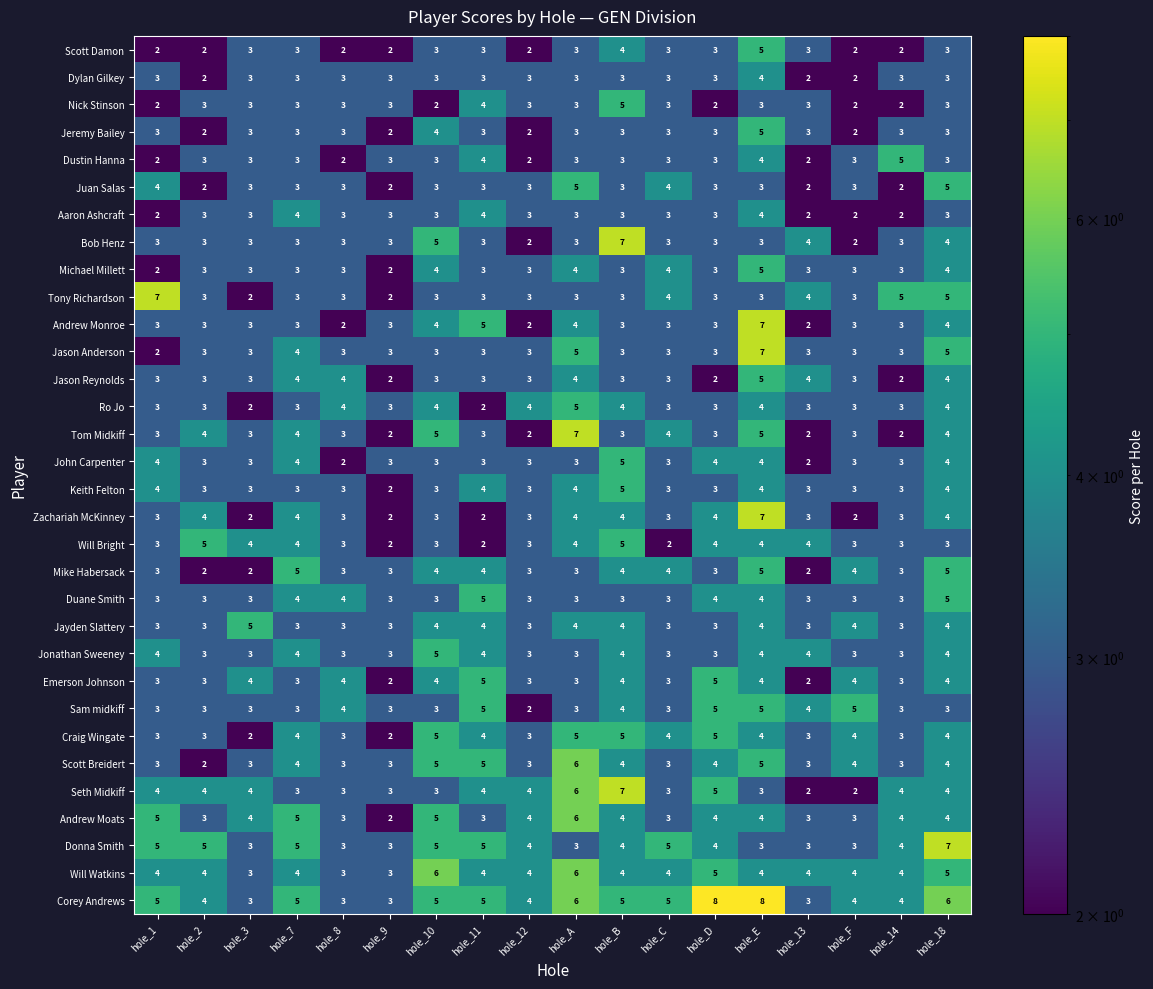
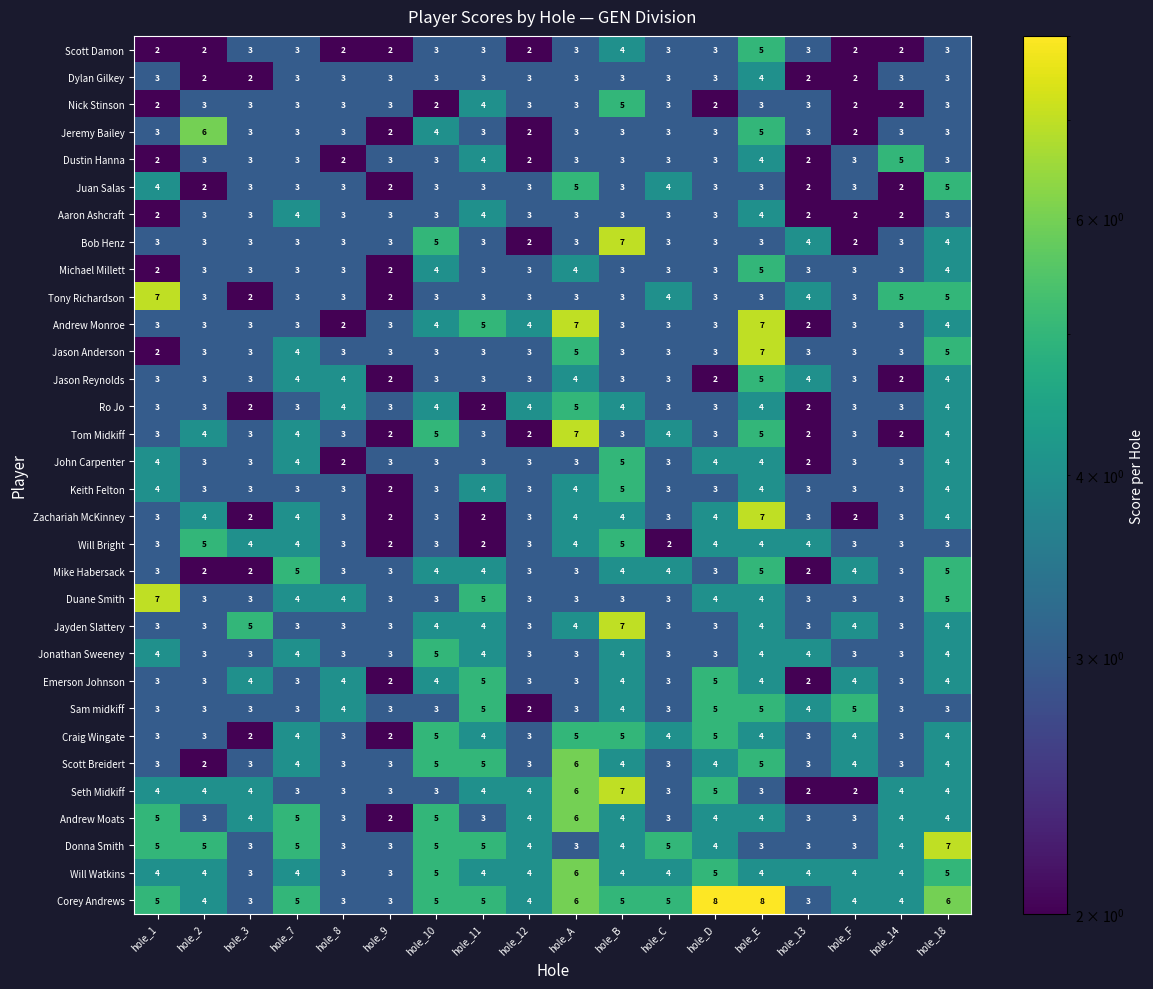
  {
    "Dylan Gilkey": {
      "hole_1": 3,
      "hole_2": 2,
-     "hole_3": 3,
+     "hole_3": 2,
      "hole_7": 3,
      "hole_8": 3,
      "hole_9": 3,
      "hole_10": 3,
      "hole_11": 3,
      "hole_12": 3,
      "hole_A": 3,
      "hole_B": 3,
      "hole_C": 3,
      "hole_D": 3,
      "hole_E": 4,
      "hole_13": 2,
      "hole_F": 2,
      "hole_14": 3,
      "hole_18": 3
    },
    "Jeremy Bailey": {
      "hole_1": 3,
-     "hole_2": 2,
+     "hole_2": 6,
      "hole_3": 3,
      "hole_7": 3,
      "hole_8": 3,
      "hole_9": 2,
      "hole_10": 4,
      "hole_11": 3,
      "hole_12": 2,
      "hole_A": 3,
      "hole_B": 3,
      "hole_C": 3,
      "hole_D": 3,
      "hole_E": 5,
      "hole_13": 3,
      "hole_F": 2,
      "hole_14": 3,
      "hole_18": 3
    },
    "Michael Millett": {
      "hole_1": 2,
      "hole_2": 3,
      "hole_3": 3,
      "hole_7": 3,
      "hole_8": 3,
      "hole_9": 2,
      "hole_10": 4,
      "hole_11": 3,
      "hole_12": 3,
      "hole_A": 4,
      "hole_B": 3,
-     "hole_C": 4,
+     "hole_C": 3,
      "hole_D": 3,
      "hole_E": 5,
      "hole_13": 3,
      "hole_F": 3,
      "hole_14": 3,
      "hole_18": 4
    },
    "Andrew Monroe": {
      "hole_1": 3,
      "hole_2": 3,
      "hole_3": 3,
      "hole_7": 3,
      "hole_8": 2,
      "hole_9": 3,
      "hole_10": 4,
      "hole_11": 5,
-     "hole_12": 2,
-     "hole_A": 4,
+     "hole_12": 4,
+     "hole_A": 7,
      "hole_B": 3,
      "hole_C": 3,
      "hole_D": 3,
      "hole_E": 7,
      "hole_13": 2,
      "hole_F": 3,
      "hole_14": 3,
      "hole_18": 4
    },
    "Ro Jo": {
      "hole_1": 3,
      "hole_2": 3,
      "hole_3": 2,
      "hole_7": 3,
      "hole_8": 4,
      "hole_9": 3,
      "hole_10": 4,
      "hole_11": 2,
      "hole_12": 4,
      "hole_A": 5,
      "hole_B": 4,
      "hole_C": 3,
      "hole_D": 3,
      "hole_E": 4,
-     "hole_13": 3,
+     "hole_13": 2,
      "hole_F": 3,
      "hole_14": 3,
      "hole_18": 4
    },
    "Duane Smith": {
-     "hole_1": 3,
+     "hole_1": 7,
      "hole_2": 3,
      "hole_3": 3,
      "hole_7": 4,
      "hole_8": 4,
      "hole_9": 3,
      "hole_10": 3,
      "hole_11": 5,
      "hole_12": 3,
      "hole_A": 3,
      "hole_B": 3,
      "hole_C": 3,
      "hole_D": 4,
      "hole_E": 4,
      "hole_13": 3,
      "hole_F": 3,
      "hole_14": 3,
      "hole_18": 5
    },
    "Jayden Slattery": {
      "hole_1": 3,
      "hole_2": 3,
      "hole_3": 5,
      "hole_7": 3,
      "hole_8": 3,
      "hole_9": 3,
      "hole_10": 4,
      "hole_11": 4,
      "hole_12": 3,
      "hole_A": 4,
-     "hole_B": 4,
+     "hole_B": 7,
      "hole_C": 3,
      "hole_D": 3,
      "hole_E": 4,
      "hole_13": 3,
      "hole_F": 4,
      "hole_14": 3,
      "hole_18": 4
    },
    "Will Watkins": {
      "hole_1": 4,
      "hole_2": 4,
      "hole_3": 3,
      "hole_7": 4,
      "hole_8": 3,
      "hole_9": 3,
-     "hole_10": 6,
+     "hole_10": 5,
      "hole_11": 4,
      "hole_12": 4,
      "hole_A": 6,
      "hole_B": 4,
      "hole_C": 4,
      "hole_D": 5,
      "hole_E": 4,
      "hole_13": 4,
      "hole_F": 4,
      "hole_14": 4,
      "hole_18": 5
    }
  }
